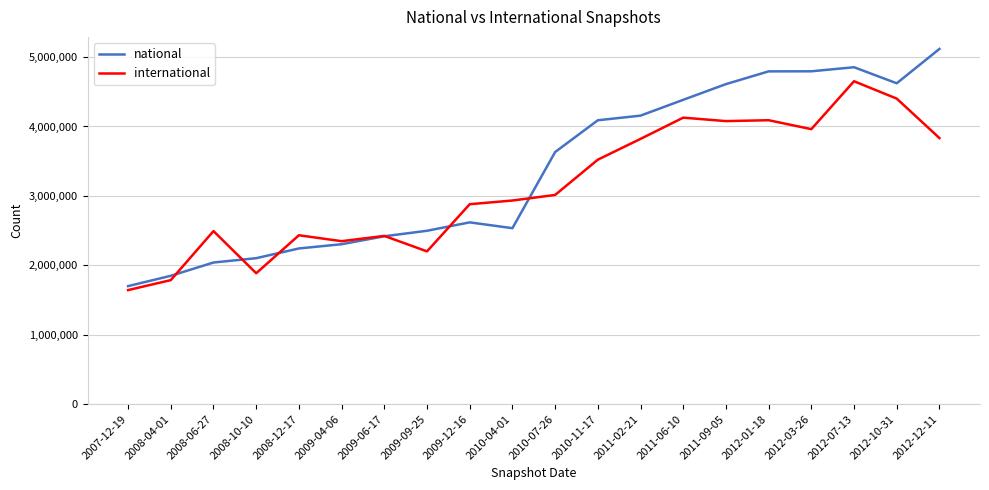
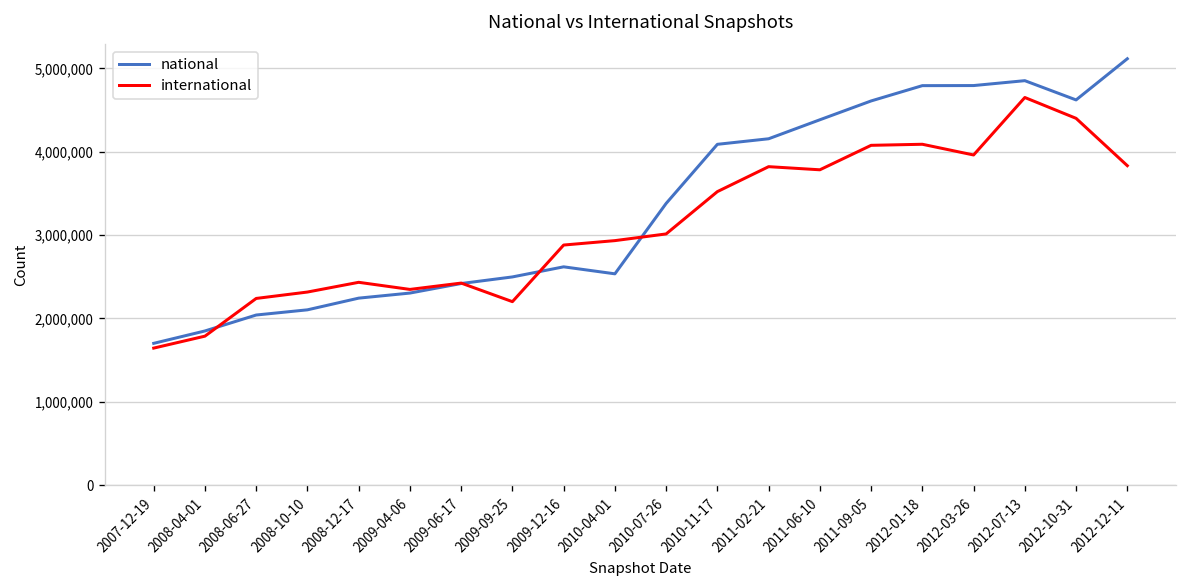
  {
    "national": {
      "2007-12-19": "1,700,000",
      "2008-04-01": "1,800,000",
      "2008-06-27": "2,000,000",
      "2008-10-10": "2,100,000",
      "2008-12-17": "2,200,000",
      "2009-04-06": "2,300,000",
      "2009-09-25": "2,500,000",
      "2009-12-16": "2,600,000",
      "2010-04-01": "2,500,000",
-     "2010-07-26": "3,600,000",
+     "2010-07-26": "3,400,000",
      "2010-11-17": "4,100,000",
      "2011-02-21": "4,200,000",
      "2011-06-10": "4,400,000",
      "2011-09-05": "4,600,000",
      "2012-01-18": "4,800,000",
      "2012-03-26": "4,800,000",
      "2012-07-13": "4,900,000",
      "2012-10-31": "4,600,000",
      "2012-12-11": "5,100,000"
    },
    "international": {
      "2007-12-19": "1,600,000",
      "2008-04-01": "1,800,000",
-     "2008-06-27": "2,500,000",
-     "2008-10-10": "1,900,000",
+     "2008-06-27": "2,200,000",
+     "2008-10-10": "2,300,000",
      "2008-12-17": "2,400,000",
      "2009-04-06": "2,300,000",
      "2009-09-25": "2,200,000",
      "2009-12-16": "2,900,000",
      "2010-04-01": "2,900,000",
      "2010-07-26": "3,000,000",
      "2010-11-17": "3,500,000",
      "2011-02-21": "3,800,000",
-     "2011-06-10": "4,100,000",
+     "2011-06-10": "3,800,000",
      "2011-09-05": "4,100,000",
      "2012-01-18": "4,100,000",
      "2012-03-26": "4,000,000",
      "2012-07-13": "4,700,000",
      "2012-10-31": "4,400,000",
      "2012-12-11": "3,800,000"
    }
  }
